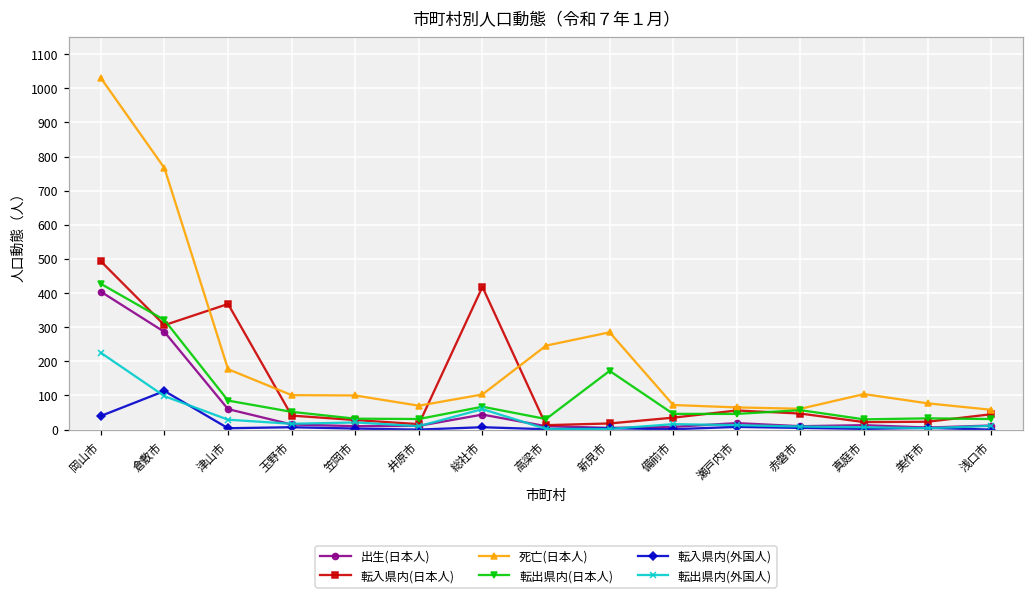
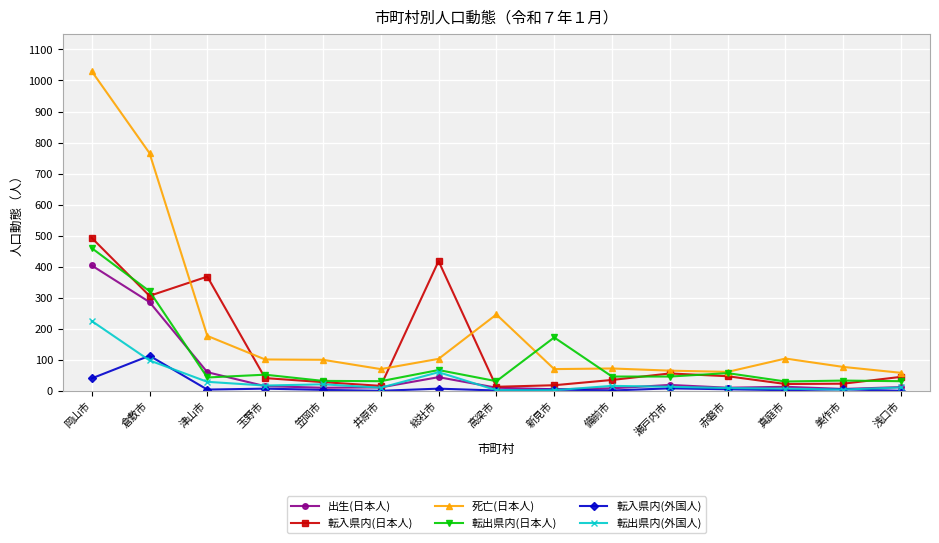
  {
    "出生(日本人)": {
      "岡山市": 400,
      "倉敷市": 290,
      "津山市": 60,
      "総社市": 40
    },
    "転入県内(日本人)": {
      "岡山市": 490,
      "倉敷市": 310,
      "津山市": 370,
      "玉野市": 40,
      "総社市": 420,
      "新見市": 20,
      "備前市": 40,
      "瀬戸内市": 60,
      "赤磐市": 50,
      "美作市": 20,
      "浅口市": 50
    },
    "死亡(日本人)": {
      "岡山市": 1030,
      "倉敷市": 770,
      "津山市": 180,
      "玉野市": 100,
      "笠岡市": 100,
      "井原市": 70,
      "総社市": 100,
      "高梁市": 250,
-     "新見市": 290,
+     "新見市": 70,
      "備前市": 70,
      "瀬戸内市": 70,
      "真庭市": 100,
      "美作市": 80,
      "浅口市": 60
    },
    "転出県内(日本人)": {
-     "岡山市": 430,
+     "岡山市": 460,
      "倉敷市": 320,
-     "津山市": 90,
+     "津山市": 40,
      "玉野市": 50,
      "井原市": 30,
      "高梁市": 30,
      "新見市": 170,
      "備前市": 50,
      "瀬戸内市": 50,
      "美作市": 30,
      "浅口市": 30
    },
    "転入県内(外国人)": {
      "岡山市": 40,
      "倉敷市": 110,
      "津山市": 0,
      "井原市": 0,
      "総社市": 10,
      "浅口市": 0
    },
    "転出県内(外国人)": {
      "岡山市": 230,
      "倉敷市": 100,
      "津山市": 30
    }
  }
